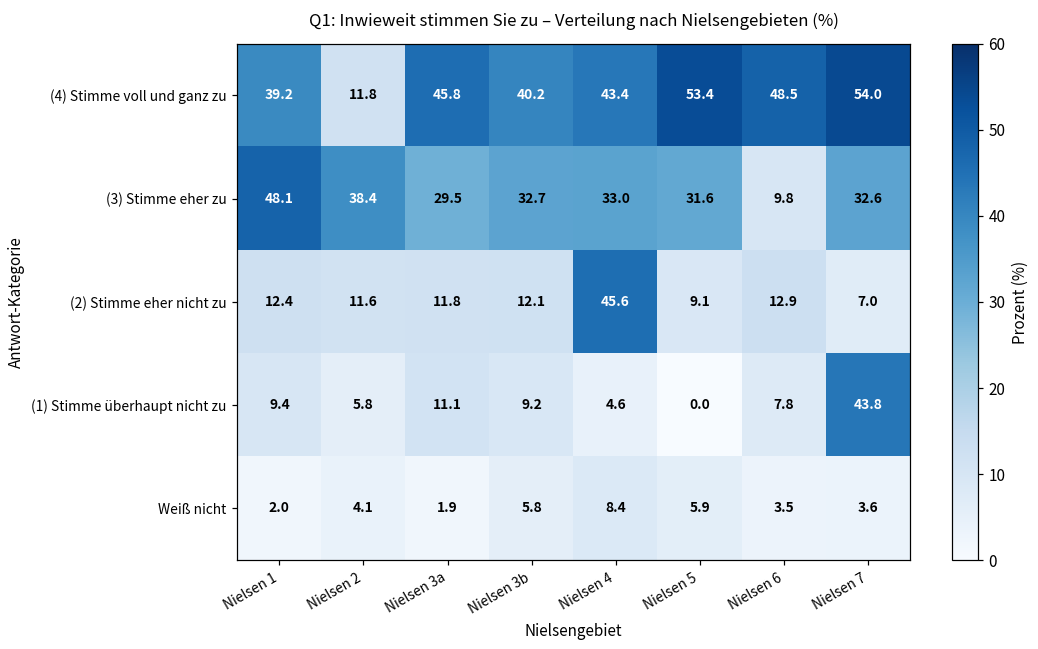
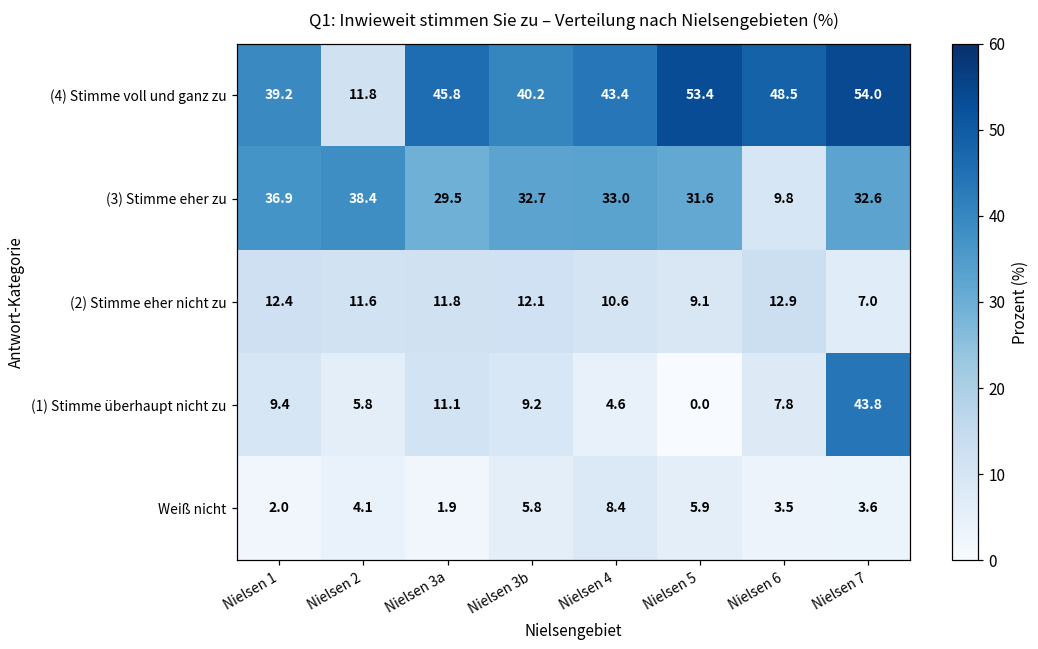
  {
    "(4) Stimme voll und ganz zu": {
      "Nielsen 1": 39.2,
      "Nielsen 2": 11.8,
      "Nielsen 3a": 45.8,
      "Nielsen 3b": 40.2,
      "Nielsen 4": 43.4,
      "Nielsen 5": 53.4,
      "Nielsen 6": 48.5,
      "Nielsen 7": 54.0
    },
    "(3) Stimme eher zu": {
-     "Nielsen 1": 48.1,
+     "Nielsen 1": 36.9,
      "Nielsen 2": 38.4,
      "Nielsen 3a": 29.5,
      "Nielsen 3b": 32.7,
      "Nielsen 4": 33.0,
      "Nielsen 5": 31.6,
      "Nielsen 6": 9.8,
      "Nielsen 7": 32.6
    },
    "(2) Stimme eher nicht zu": {
      "Nielsen 1": 12.4,
      "Nielsen 2": 11.6,
      "Nielsen 3a": 11.8,
      "Nielsen 3b": 12.1,
-     "Nielsen 4": 45.6,
+     "Nielsen 4": 10.6,
      "Nielsen 5": 9.1,
      "Nielsen 6": 12.9,
      "Nielsen 7": 7.0
    },
    "(1) Stimme überhaupt nicht zu": {
      "Nielsen 1": 9.4,
      "Nielsen 2": 5.8,
      "Nielsen 3a": 11.1,
      "Nielsen 3b": 9.2,
      "Nielsen 4": 4.6,
      "Nielsen 5": 0.0,
      "Nielsen 6": 7.8,
      "Nielsen 7": 43.8
    },
    "Weiß nicht": {
      "Nielsen 1": 2.0,
      "Nielsen 2": 4.1,
      "Nielsen 3a": 1.9,
      "Nielsen 3b": 5.8,
      "Nielsen 4": 8.4,
      "Nielsen 5": 5.9,
      "Nielsen 6": 3.5,
      "Nielsen 7": 3.6
    }
  }
